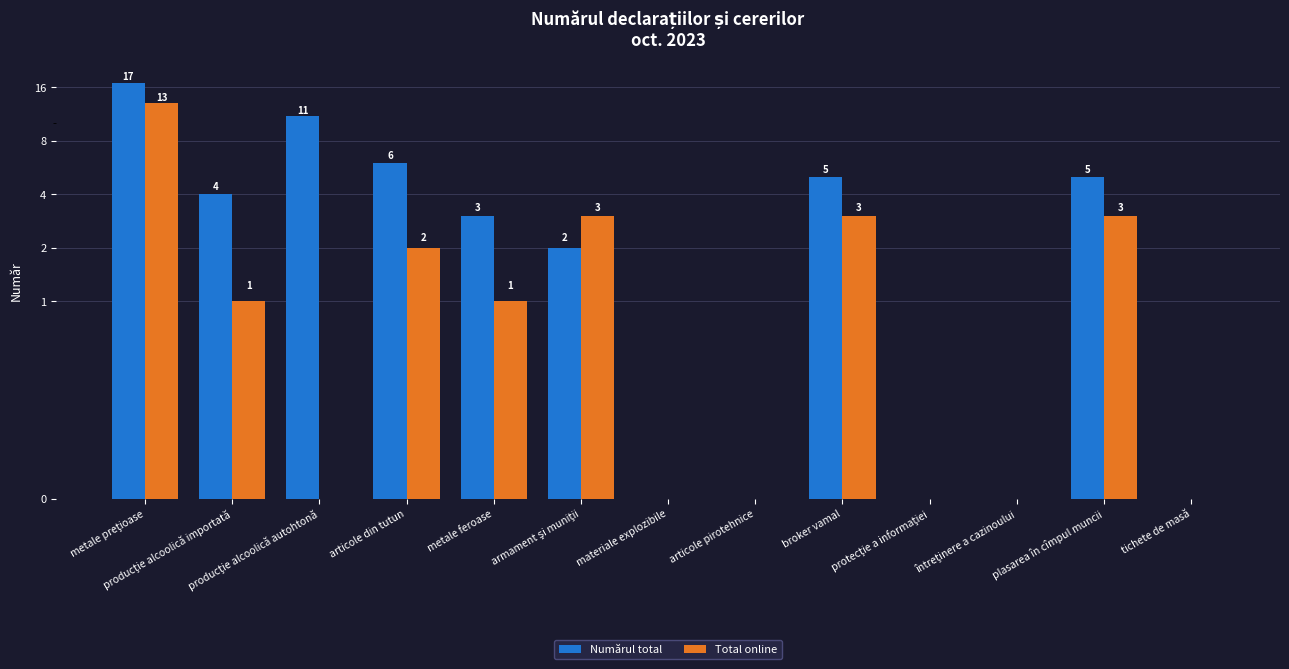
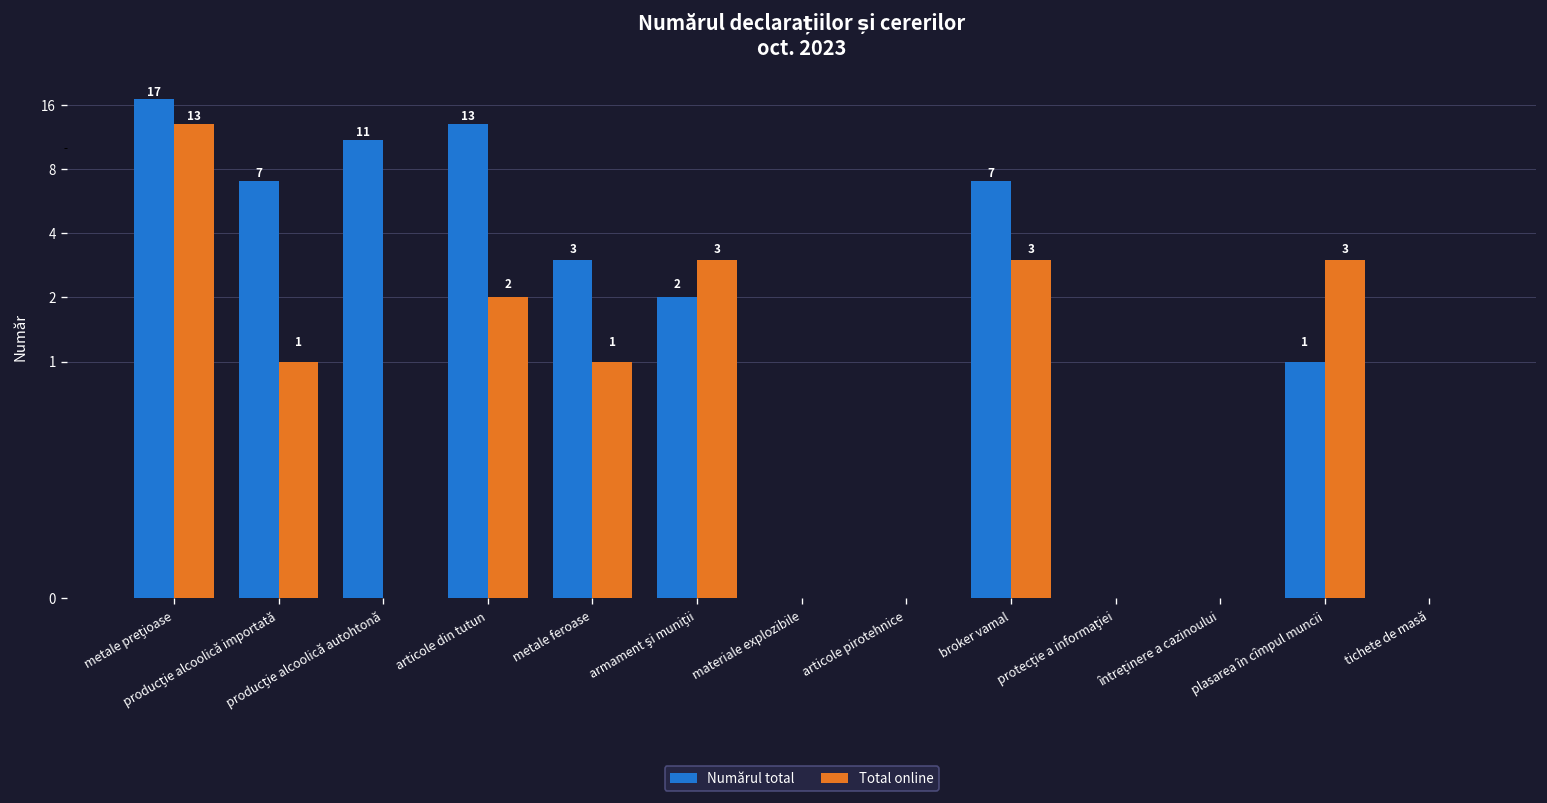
  {
    "Numărul total": {
      "metale preţioase": 17,
-     "producţie alcoolică importată": 4,
+     "producţie alcoolică importată": 7,
      "producţie alcoolică autohtonă": 11,
-     "articole din tutun": 6,
+     "articole din tutun": 13,
      "metale feroase": 3,
      "armament şi muniţii": 2,
-     "broker vamal": 5,
-     "plasarea în cîmpul muncii": 5
+     "broker vamal": 7,
+     "plasarea în cîmpul muncii": 1
    },
    "Total online": {
      "metale preţioase": 13,
      "producţie alcoolică importată": 1,
      "articole din tutun": 2,
      "metale feroase": 1,
      "armament şi muniţii": 3,
      "broker vamal": 3,
      "plasarea în cîmpul muncii": 3
    }
  }
